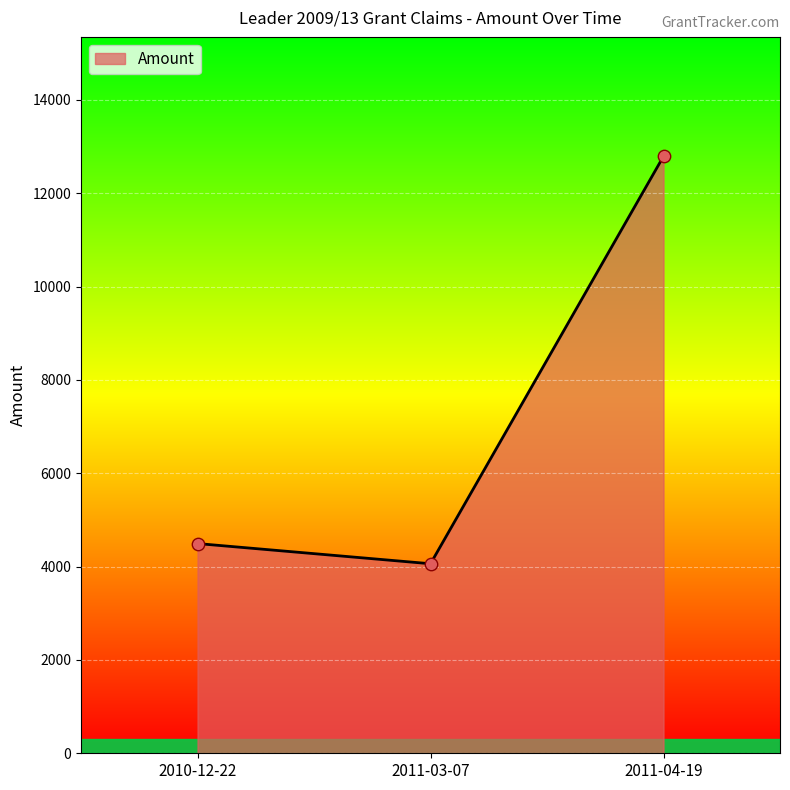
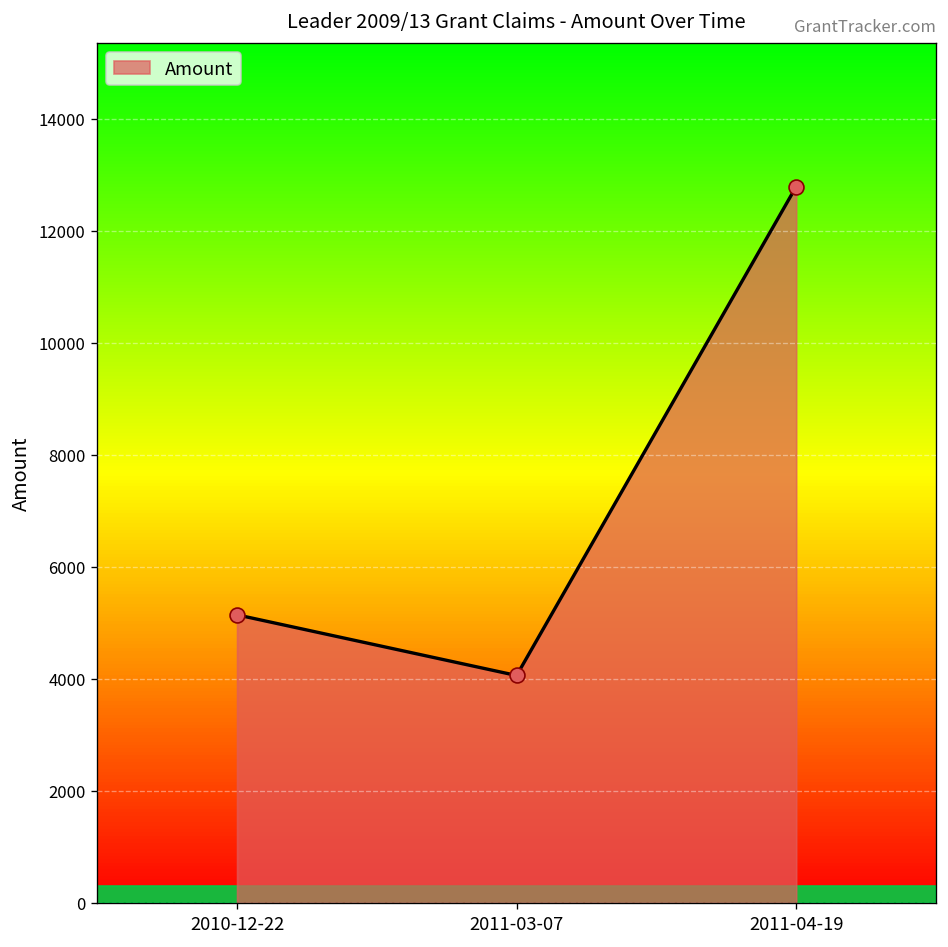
  {
-   "2010-12-22": 4500,
+   "2010-12-22": 5100,
    "2011-03-07": 4100,
    "2011-04-19": 12800
  }
